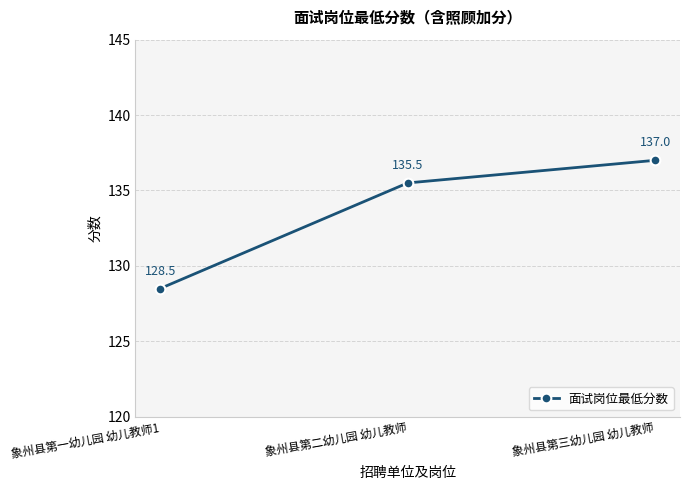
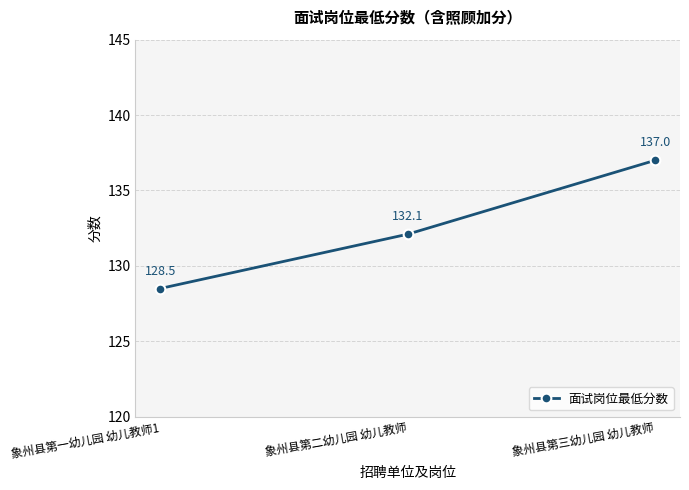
  {
    "象州县第一幼儿园 幼儿教师1": 128.5,
-   "象州县第二幼儿园 幼儿教师": 135.5,
+   "象州县第二幼儿园 幼儿教师": 132.1,
    "象州县第三幼儿园 幼儿教师": 137.0
  }
